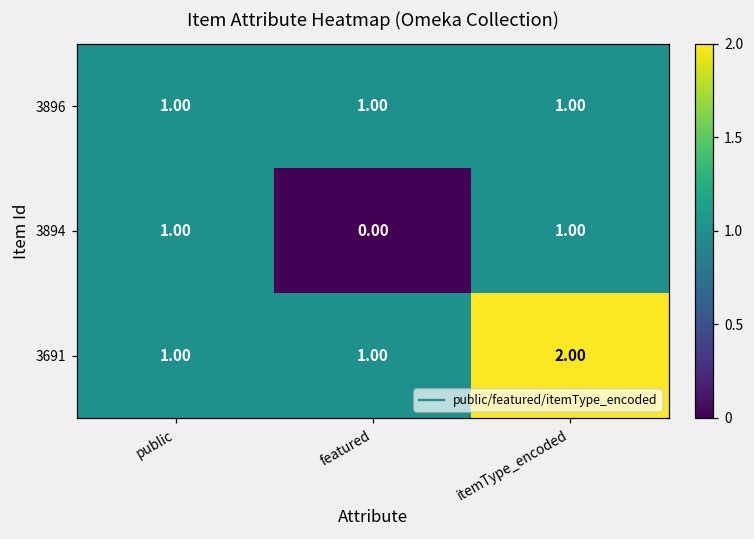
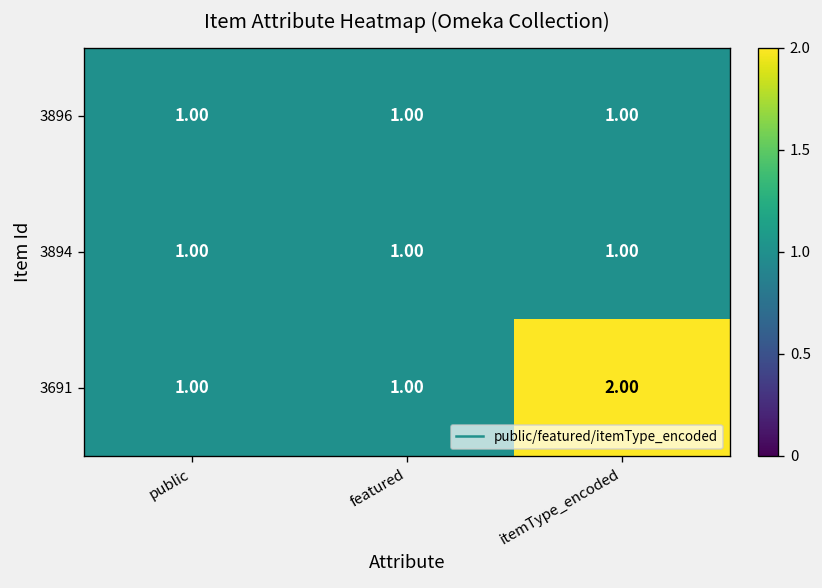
  {
    "3896": {
      "public": 1.00,
      "featured": 1.00,
      "itemType_encoded": 1.00
    },
    "3894": {
      "public": 1.00,
-     "featured": 0.00,
+     "featured": 1.00,
      "itemType_encoded": 1.00
    },
    "3691": {
      "public": 1.00,
      "featured": 1.00,
      "itemType_encoded": 2.00
    }
  }
